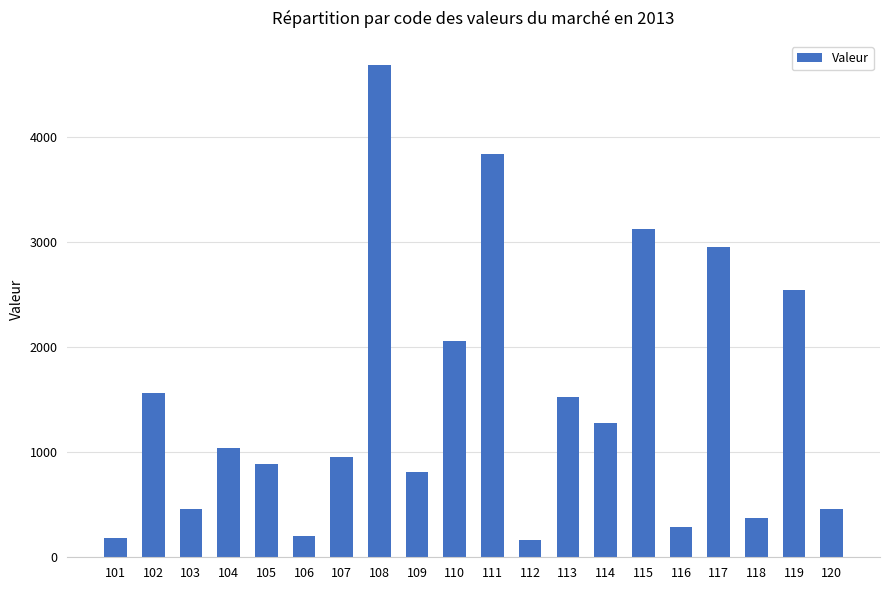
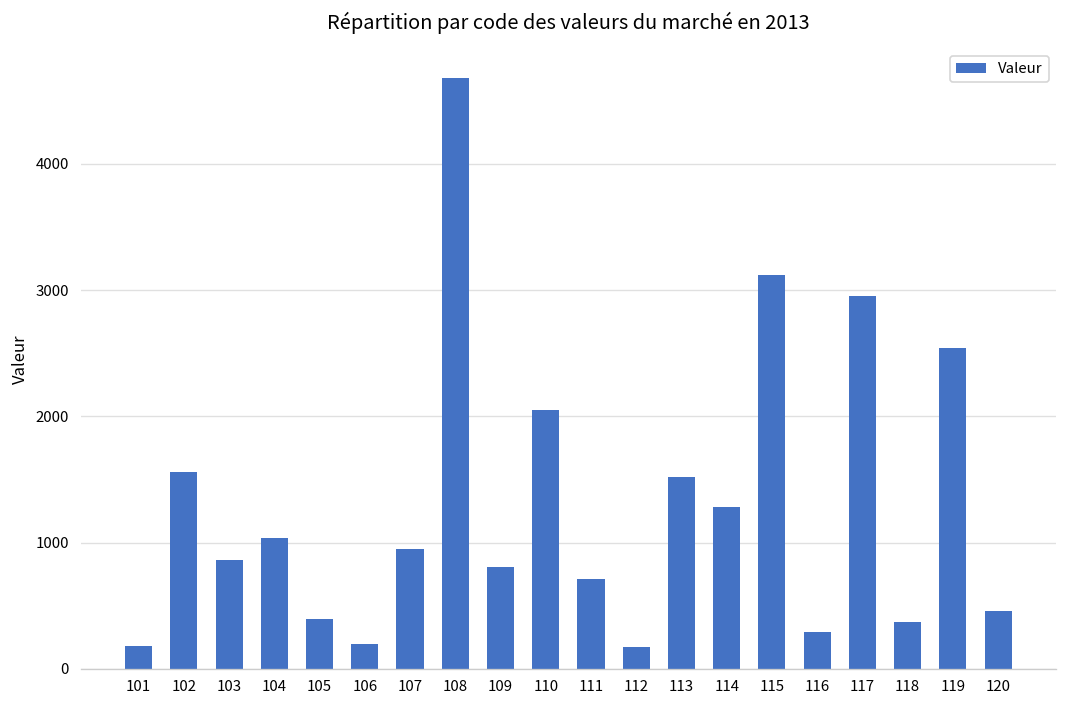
  {
    "101": 180,
    "102": 1560,
-   "103": 460,
+   "103": 870,
    "104": 1040,
-   "105": 890,
+   "105": 390,
    "106": 200,
    "107": 950,
    "108": 4680,
    "109": 810,
    "110": 2050,
-   "111": 3840,
+   "111": 710,
    "112": 170,
    "113": 1520,
    "114": 1280,
    "115": 3120,
    "116": 290,
    "117": 2960,
    "118": 370,
    "119": 2540,
    "120": 460
  }
